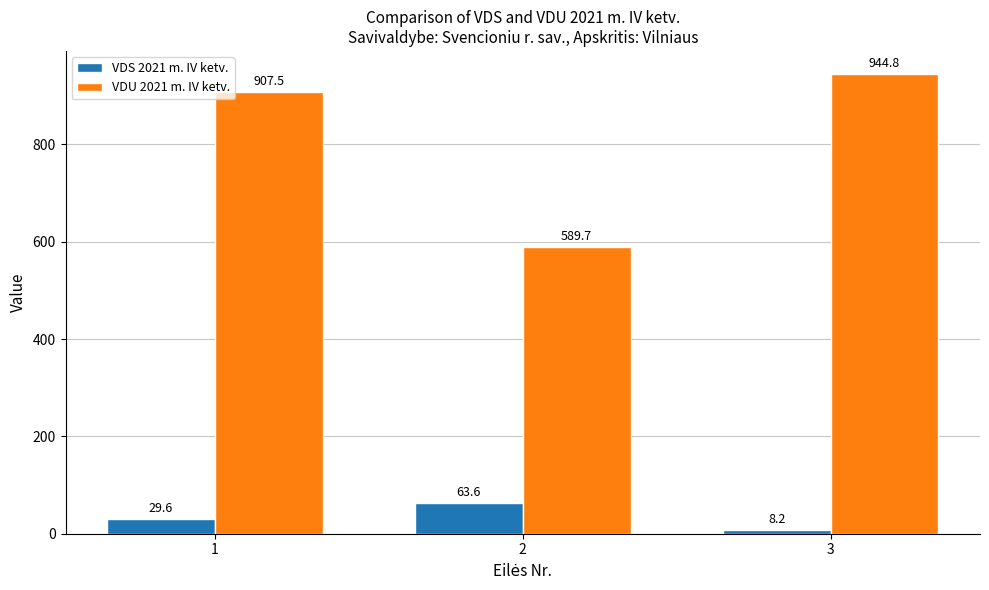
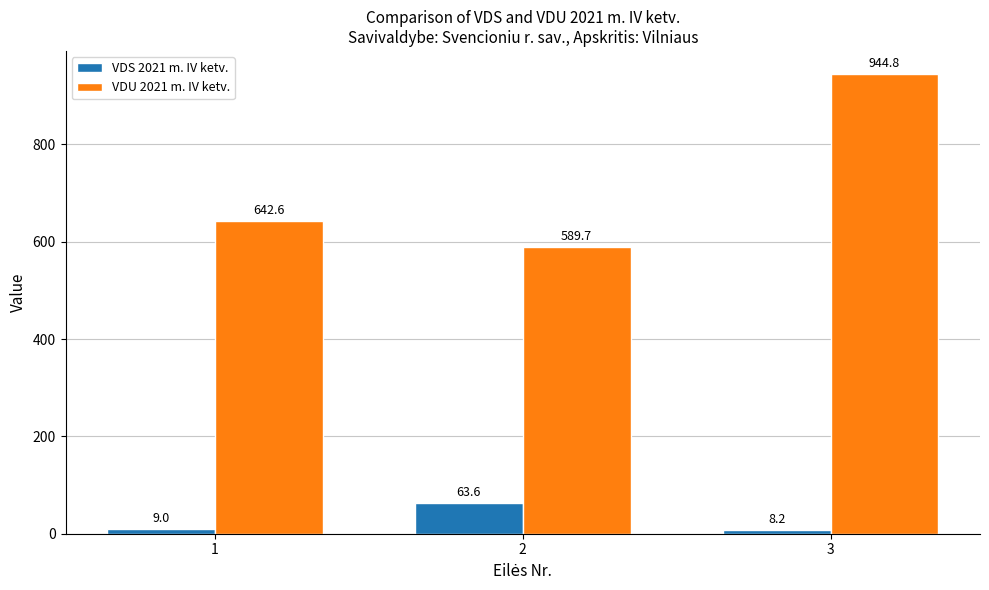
  {
    "VDS 2021 m. IV ketv.": {
-     "1": 29.6,
+     "1": 9.0,
      "2": 63.6,
      "3": 8.2
    },
    "VDU 2021 m. IV ketv.": {
-     "1": 907.5,
+     "1": 642.6,
      "2": 589.7,
      "3": 944.8
    }
  }
